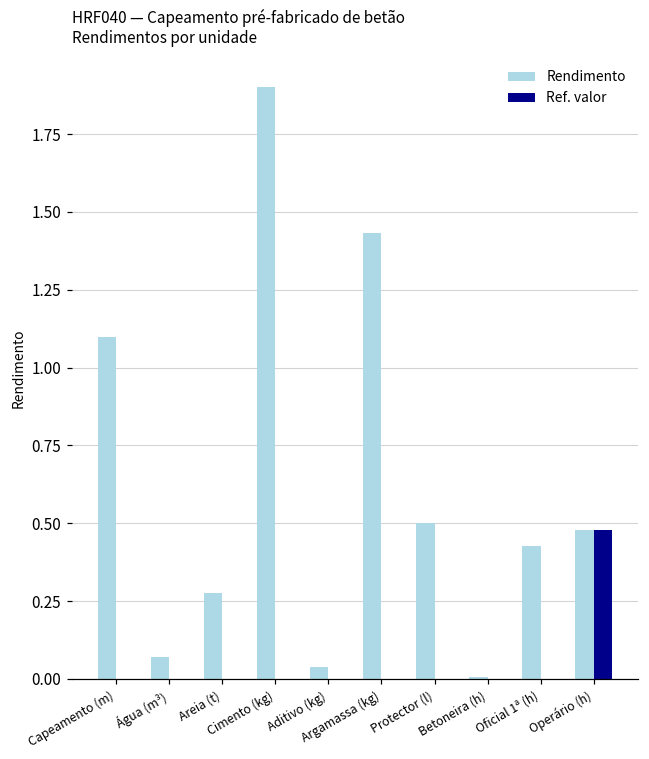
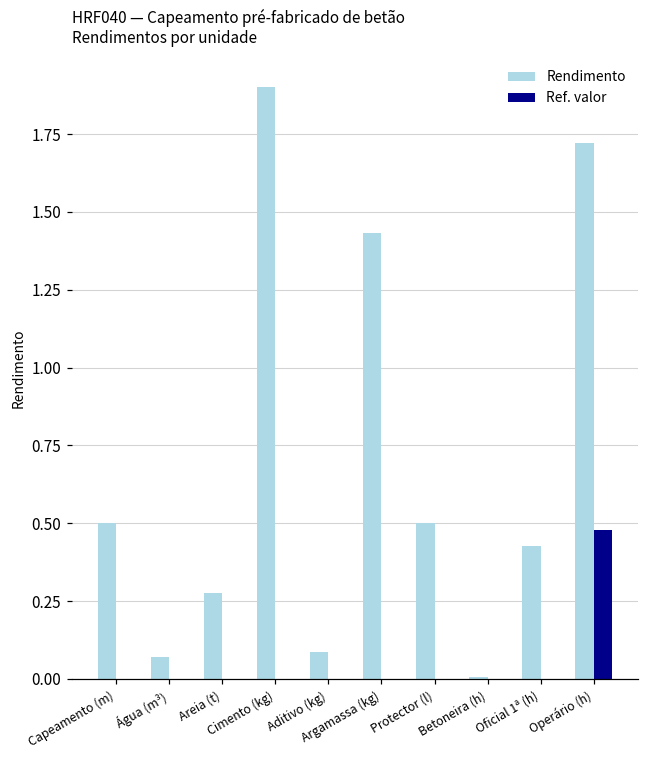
  {
    "Rendimento": {
-     "Capeamento (m)": 1.1,
+     "Capeamento (m)": 0.5,
      "Água (m³)": 0.07,
      "Areia (t)": 0.28,
      "Cimento (kg)": 1.90,
-     "Aditivo (kg)": 0.04,
+     "Aditivo (kg)": 0.09,
      "Argamassa (kg)": 1.43,
      "Protector (l)": 0.50,
      "Oficial 1ª (h)": 0.43,
-     "Operário (h)": 0.48
+     "Operário (h)": 1.72
    },
    "Ref. valor": {
      "Capeamento (m)": 0.00,
      "Água (m³)": 0.00,
      "Areia (t)": 0.00,
      "Cimento (kg)": 0.00,
      "Aditivo (kg)": 0.00,
      "Argamassa (kg)": 0.00,
      "Protector (l)": 0.00,
      "Betoneira (h)": 0.00,
      "Oficial 1ª (h)": 0.00,
      "Operário (h)": 0.48
    }
  }
